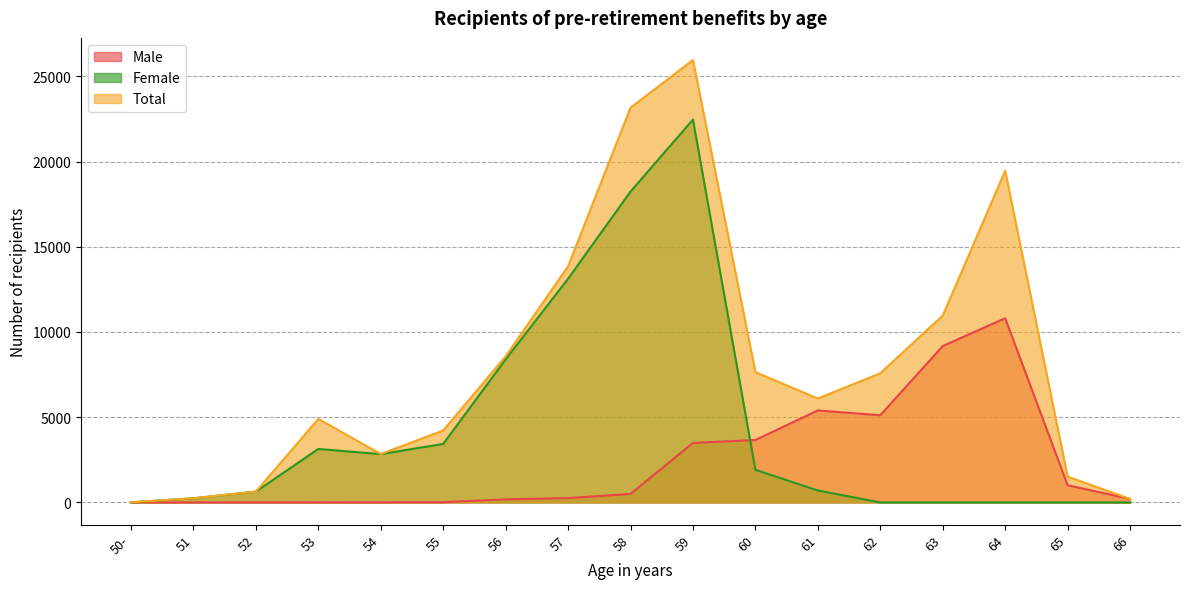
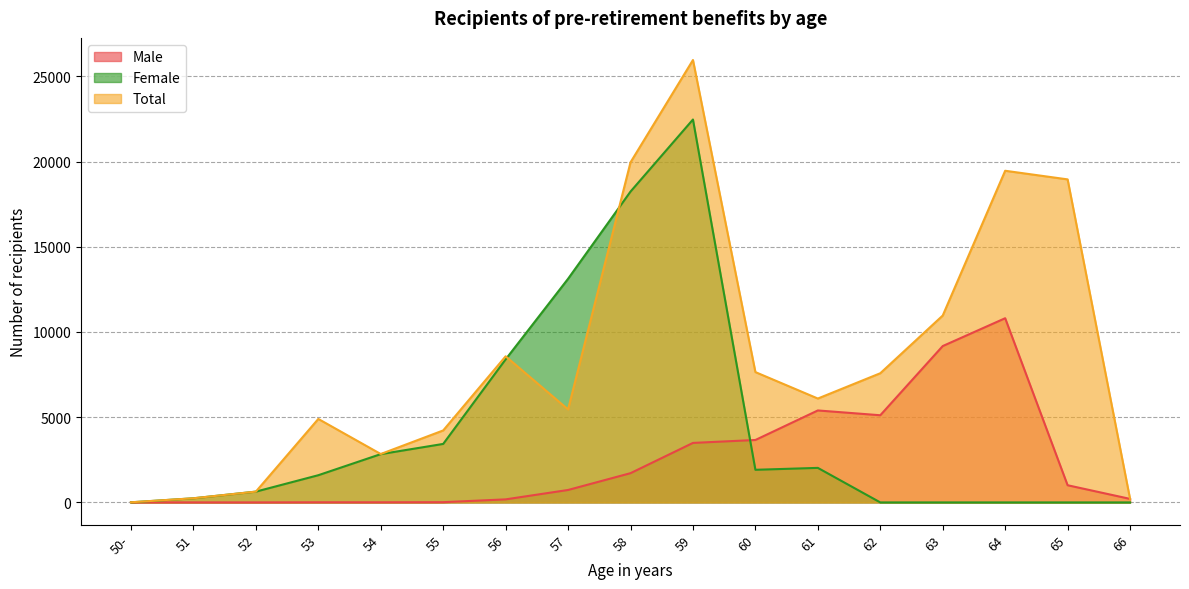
  {
    "Male": {
      "51": 0,
      "52": 0,
      "53": 0,
      "54": 0,
      "55": 0,
      "56": 200,
-     "57": 300,
-     "58": 500,
+     "57": 700,
+     "58": 1700,
      "59": 3500,
      "60": 3700,
      "61": 5400,
      "62": 5100,
      "63": 9200,
      "64": 10800,
      "65": 1000
    },
    "Female": {
-     "53": 3100,
+     "53": 1600,
      "55": 3400,
      "56": 8400,
      "57": 13100,
      "58": 18200,
      "59": 22500,
      "60": 1900,
-     "61": 700,
+     "61": 2000,
      "62": 0,
      "63": 0,
      "64": 0,
      "65": 0,
      "66": 0
    },
    "Total": {
      "53": 4900,
      "55": 4200,
      "56": 8600,
-     "57": 13900,
-     "58": 23200,
+     "57": 5500,
+     "58": 20000,
      "59": 26000,
      "60": 7600,
      "61": 6100,
      "62": 7600,
      "63": 11000,
      "64": 19500,
-     "65": 1500
+     "65": 19000
    }
  }
